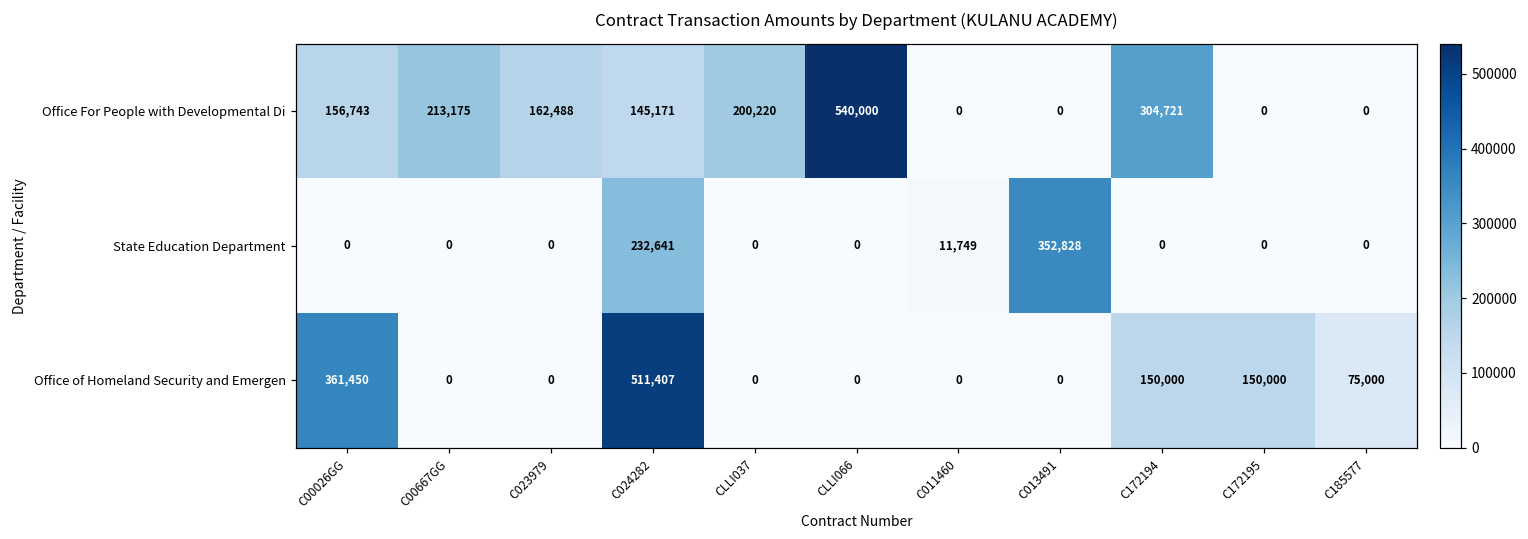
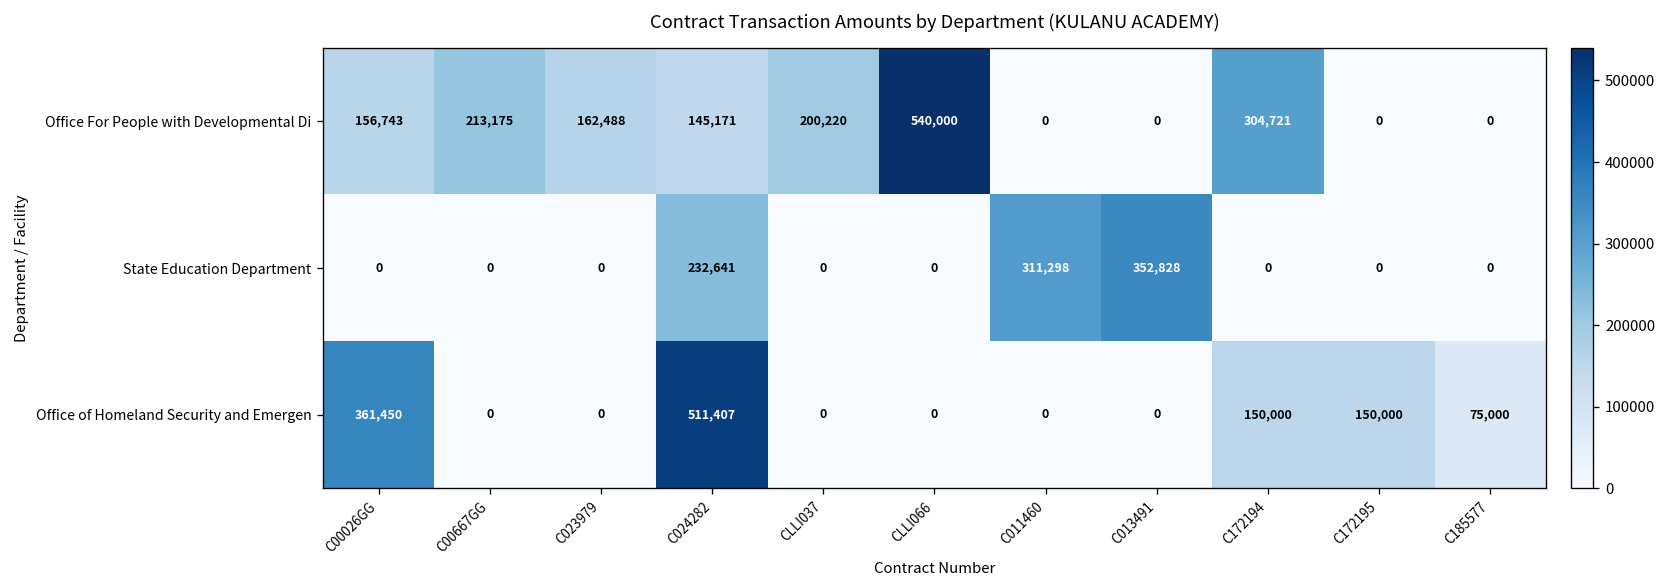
  {
    "Office For People with Developmental Di": {
      "C00026GG": "156,743",
      "C00667GG": "213,175",
      "C023979": "162,488",
      "C024282": "145,171",
      "CLLI037": "200,220",
      "CLLI066": "540,000",
      "C011460": "0",
      "C013491": "0",
      "C172194": "304,721",
      "C172195": "0",
      "C185577": "0"
    },
    "State Education Department": {
      "C00026GG": "0",
      "C00667GG": "0",
      "C023979": "0",
      "C024282": "232,641",
      "CLLI037": "0",
      "CLLI066": "0",
-     "C011460": "11,749",
+     "C011460": "311,298",
      "C013491": "352,828",
      "C172194": "0",
      "C172195": "0",
      "C185577": "0"
    },
    "Office of Homeland Security and Emergen": {
      "C00026GG": "361,450",
      "C00667GG": "0",
      "C023979": "0",
      "C024282": "511,407",
      "CLLI037": "0",
      "CLLI066": "0",
      "C011460": "0",
      "C013491": "0",
      "C172194": "150,000",
      "C172195": "150,000",
      "C185577": "75,000"
    }
  }
